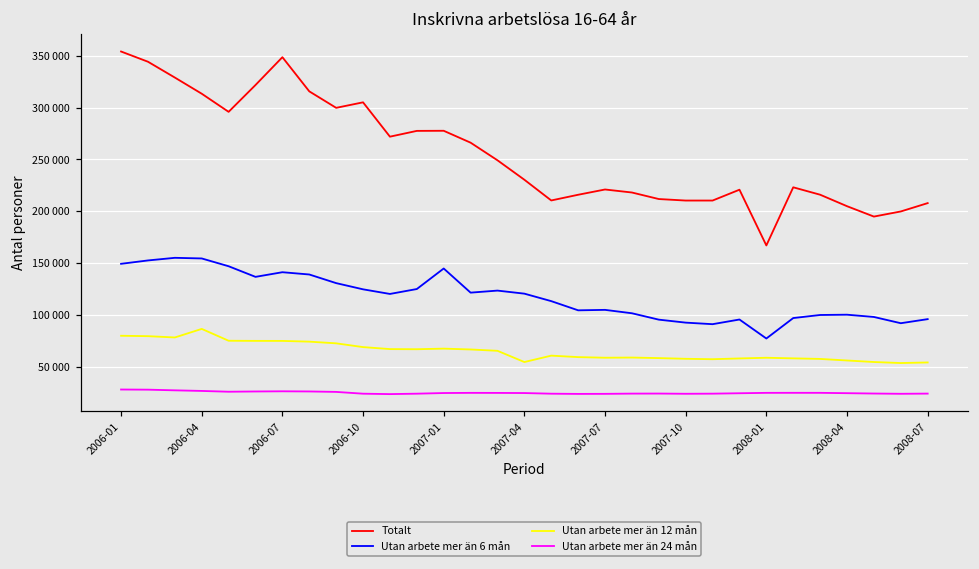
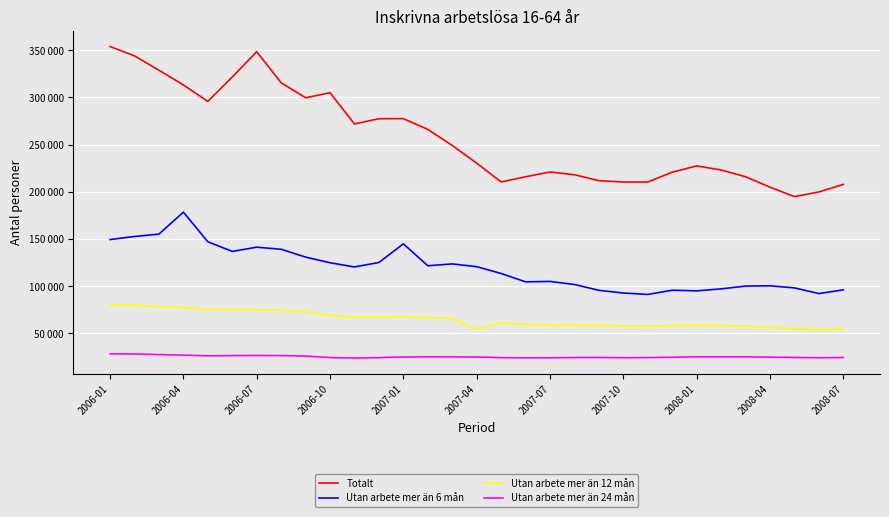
  {
    "Totalt": {
      "2006-01": 350000,
      "2006-04": 310000,
      "2006-07": 350000,
      "2006-10": 310000,
      "2007-01": 280000,
      "2007-04": 230000,
      "2007-07": 220000,
      "2007-10": 210000,
-     "2008-01": 170000,
+     "2008-01": 230000,
      "2008-04": 200000,
      "2008-07": 210000
    },
    "Utan arbete mer än 6 mån": {
      "2006-01": 150000,
-     "2006-04": 150000,
+     "2006-04": 180000,
      "2006-07": 140000,
      "2006-10": 120000,
      "2007-01": 140000,
      "2007-04": 120000,
      "2007-07": 110000,
      "2007-10": 90000,
-     "2008-01": 80000,
+     "2008-01": 100000,
      "2008-04": 100000,
      "2008-07": 100000
    },
    "Utan arbete mer än 12 mån": {
      "2006-01": 80000,
-     "2006-04": 90000,
+     "2006-04": 80000,
      "2006-07": 80000,
      "2006-10": 70000,
      "2007-01": 70000,
      "2007-04": 50000,
      "2007-07": 60000,
      "2007-10": 60000,
      "2008-01": 60000,
      "2008-04": 60000,
      "2008-07": 50000
    },
    "Utan arbete mer än 24 mån": {
      "2006-01": 30000,
      "2006-04": 30000,
      "2006-07": 30000,
      "2006-10": 20000,
      "2007-01": 20000,
      "2007-04": 20000,
      "2007-07": 20000,
      "2007-10": 20000,
      "2008-01": 30000,
      "2008-04": 20000,
      "2008-07": 20000
    }
  }
